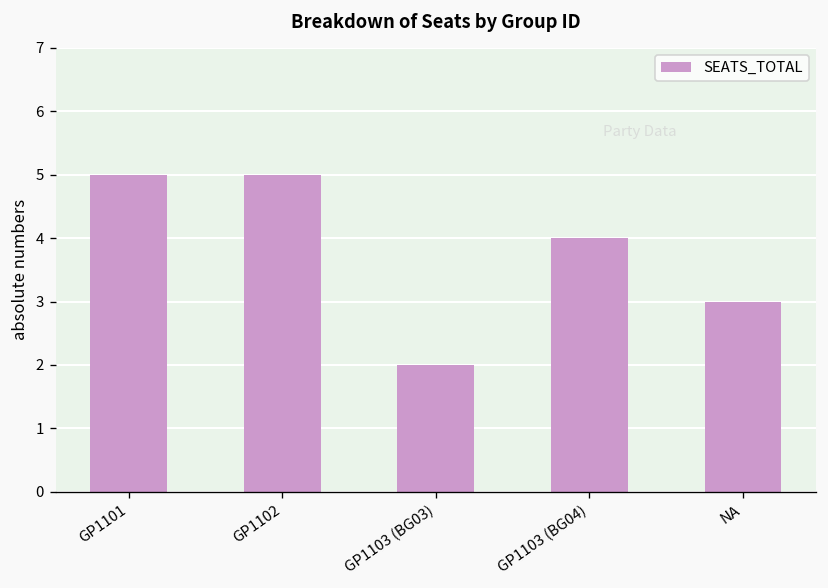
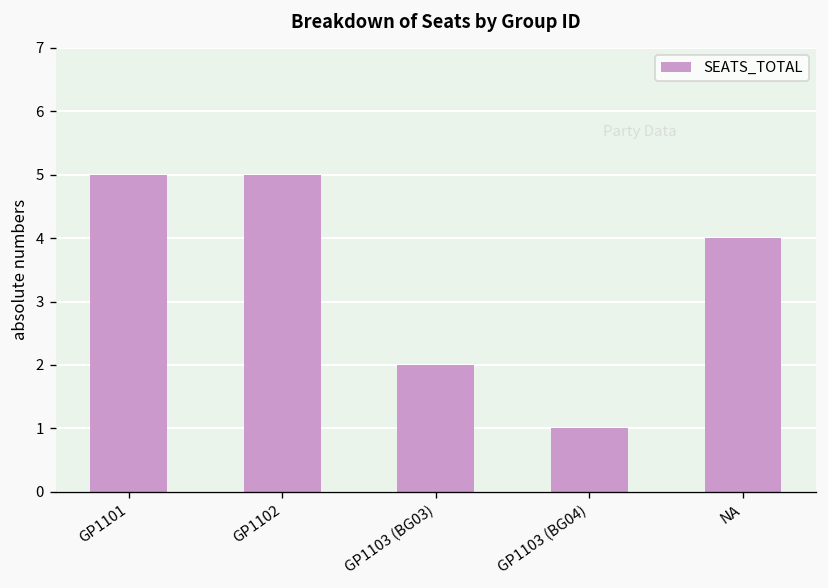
  {
    "GP1101": 5,
    "GP1102": 5,
    "GP1103 (BG03)": 2,
-   "GP1103 (BG04)": 4,
-   "NA": 3
+   "GP1103 (BG04)": 1,
+   "NA": 4
  }
